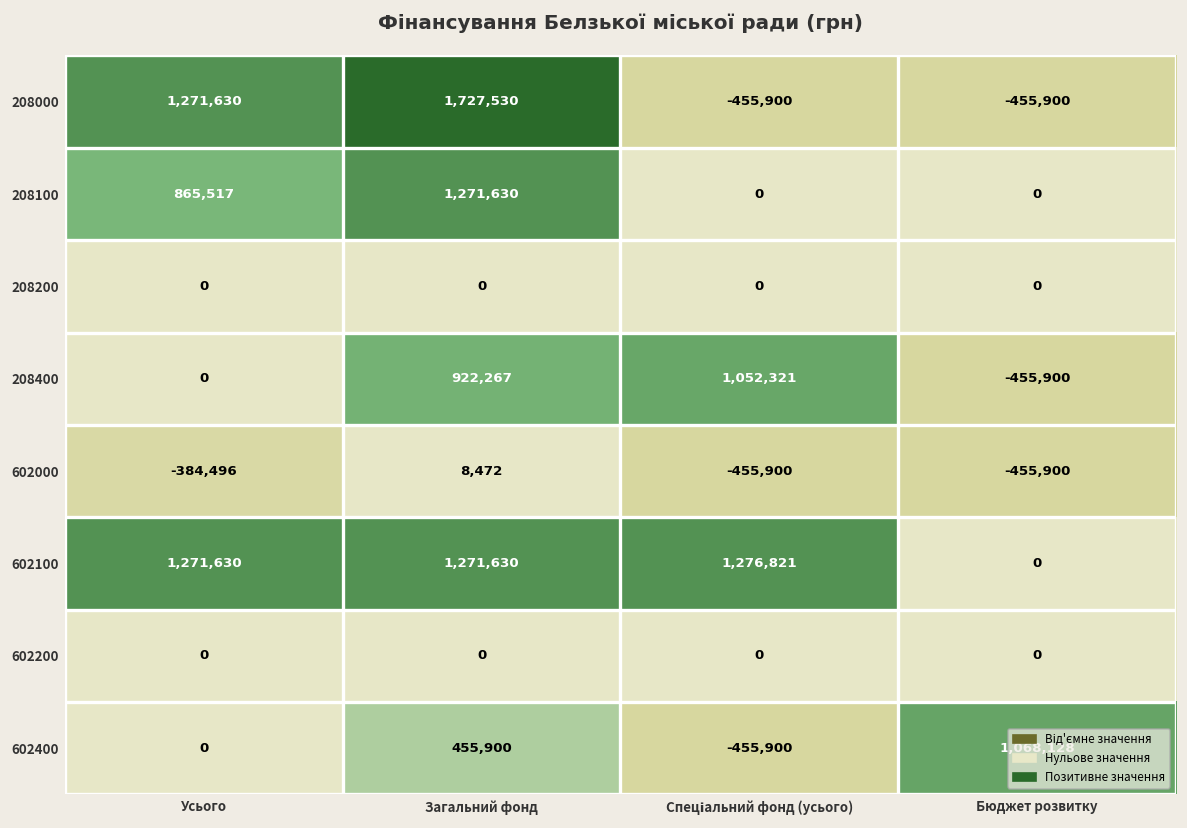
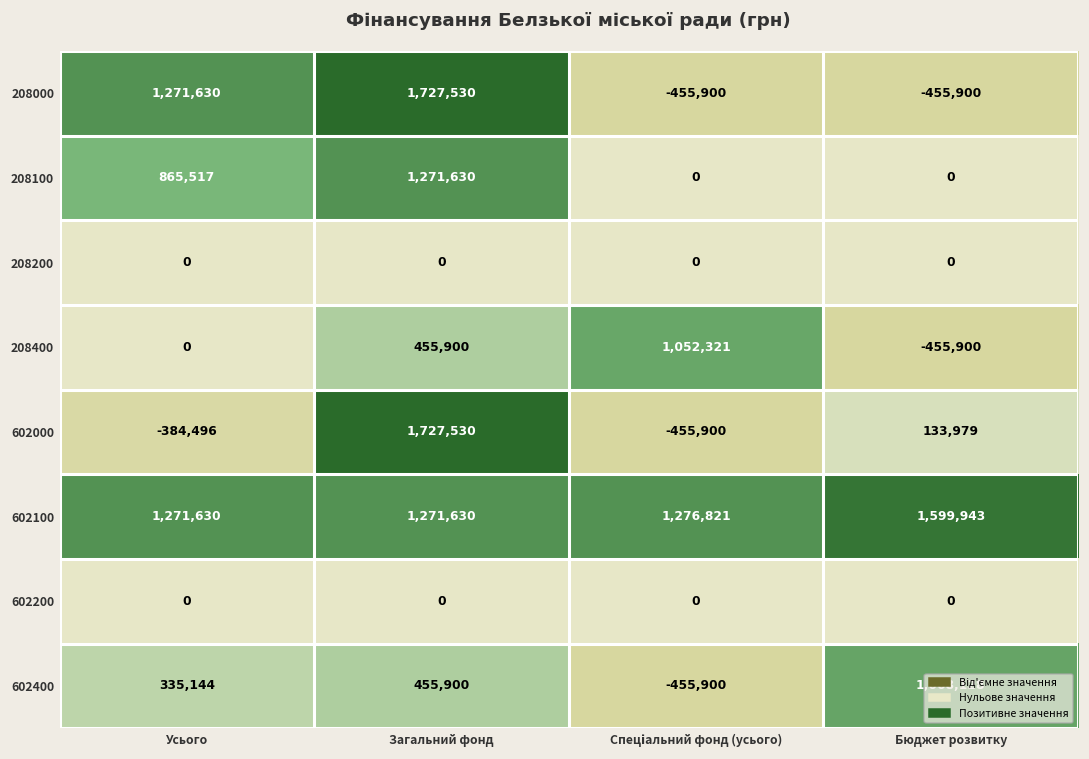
  {
    "208000": {
      "Усього": "1,271,630",
      "Загальний фонд": "1,727,530",
      "Спеціальний фонд (усього)": "-455,900",
      "Бюджет розвитку": "-455,900"
    },
    "208100": {
      "Усього": "865,517",
      "Загальний фонд": "1,271,630",
      "Спеціальний фонд (усього)": "0",
      "Бюджет розвитку": "0"
    },
    "208200": {
      "Усього": "0",
      "Загальний фонд": "0",
      "Спеціальний фонд (усього)": "0",
      "Бюджет розвитку": "0"
    },
    "208400": {
      "Усього": "0",
-     "Загальний фонд": "922,267",
+     "Загальний фонд": "455,900",
      "Спеціальний фонд (усього)": "1,052,321",
      "Бюджет розвитку": "-455,900"
    },
    "602000": {
      "Усього": "-384,496",
-     "Загальний фонд": "8,472",
+     "Загальний фонд": "1,727,530",
      "Спеціальний фонд (усього)": "-455,900",
-     "Бюджет розвитку": "-455,900"
+     "Бюджет розвитку": "133,979"
    },
    "602100": {
      "Усього": "1,271,630",
      "Загальний фонд": "1,271,630",
      "Спеціальний фонд (усього)": "1,276,821",
-     "Бюджет розвитку": "0"
+     "Бюджет розвитку": "1,599,943"
    },
    "602200": {
      "Усього": "0",
      "Загальний фонд": "0",
      "Спеціальний фонд (усього)": "0",
      "Бюджет розвитку": "0"
    },
    "602400": {
-     "Усього": "0",
+     "Усього": "335,144",
      "Загальний фонд": "455,900",
      "Спеціальний фонд (усього)": "-455,900"
    }
  }
